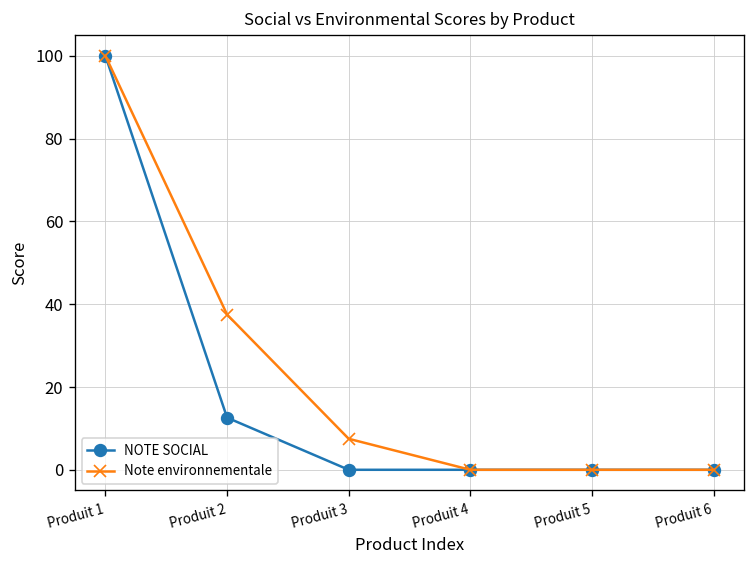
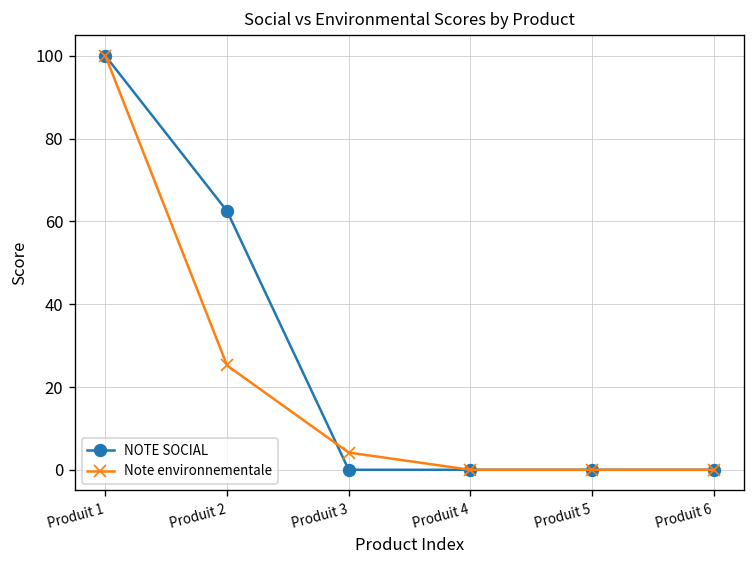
  {
    "NOTE SOCIAL": {
-     "Produit 2": 13,
+     "Produit 2": 63,
      "Produit 3": 0
    },
    "Note environnementale": {
-     "Produit 2": 38,
-     "Produit 3": 7
+     "Produit 2": 25,
+     "Produit 3": 4
    }
  }
